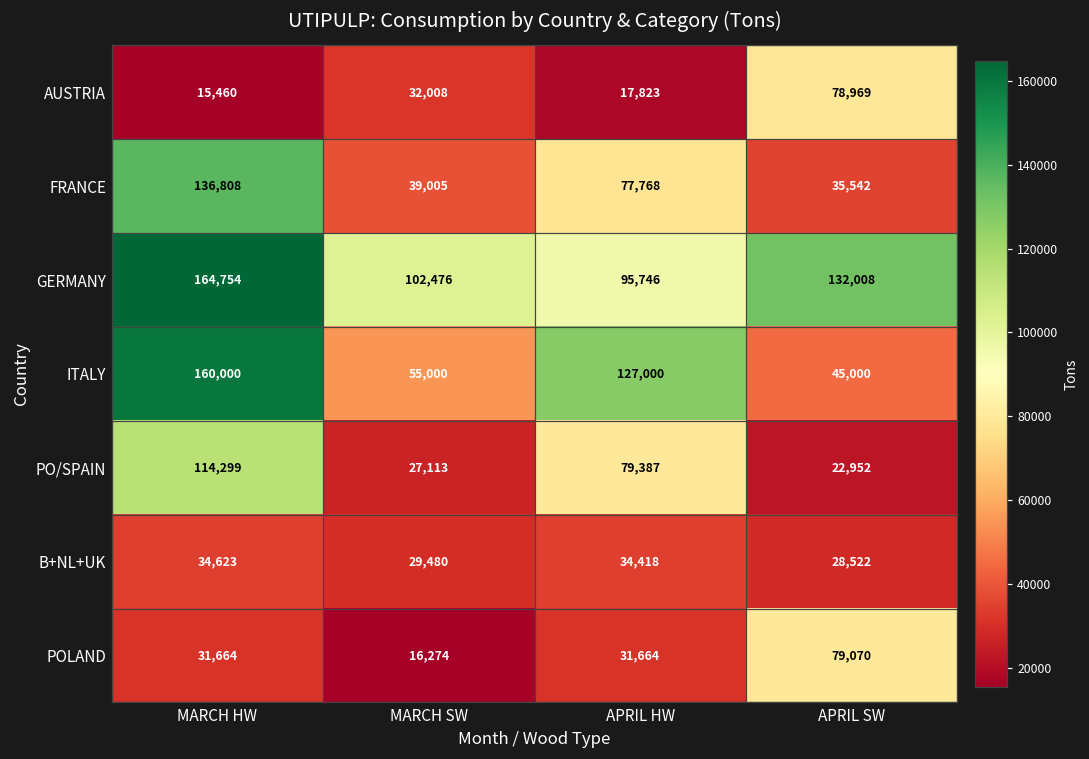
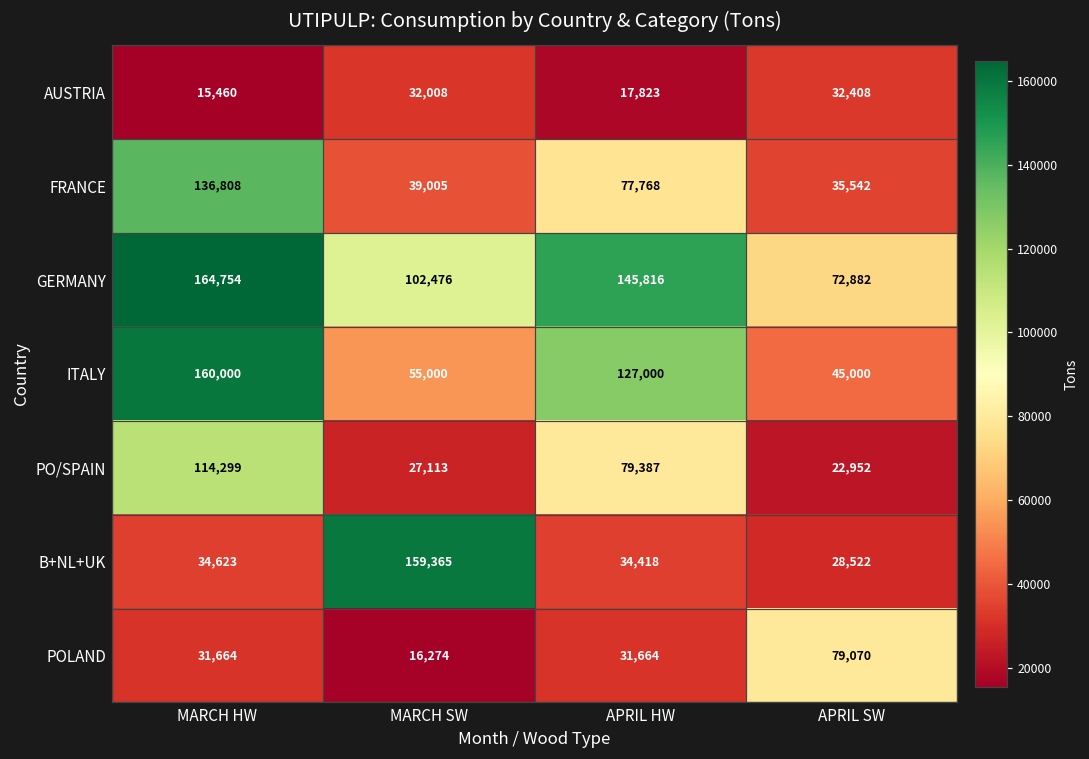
  {
    "AUSTRIA": {
      "MARCH HW": "15,460",
      "MARCH SW": "32,008",
      "APRIL HW": "17,823",
-     "APRIL SW": "78,969"
+     "APRIL SW": "32,408"
    },
    "FRANCE": {
      "MARCH HW": "136,808",
      "MARCH SW": "39,005",
      "APRIL HW": "77,768",
      "APRIL SW": "35,542"
    },
    "GERMANY": {
      "MARCH HW": "164,754",
      "MARCH SW": "102,476",
-     "APRIL HW": "95,746",
-     "APRIL SW": "132,008"
+     "APRIL HW": "145,816",
+     "APRIL SW": "72,882"
    },
    "ITALY": {
      "MARCH HW": "160,000",
      "MARCH SW": "55,000",
      "APRIL HW": "127,000",
      "APRIL SW": "45,000"
    },
    "PO/SPAIN": {
      "MARCH HW": "114,299",
      "MARCH SW": "27,113",
      "APRIL HW": "79,387",
      "APRIL SW": "22,952"
    },
    "B+NL+UK": {
      "MARCH HW": "34,623",
-     "MARCH SW": "29,480",
+     "MARCH SW": "159,365",
      "APRIL HW": "34,418",
      "APRIL SW": "28,522"
    },
    "POLAND": {
      "MARCH HW": "31,664",
      "MARCH SW": "16,274",
      "APRIL HW": "31,664",
      "APRIL SW": "79,070"
    }
  }
